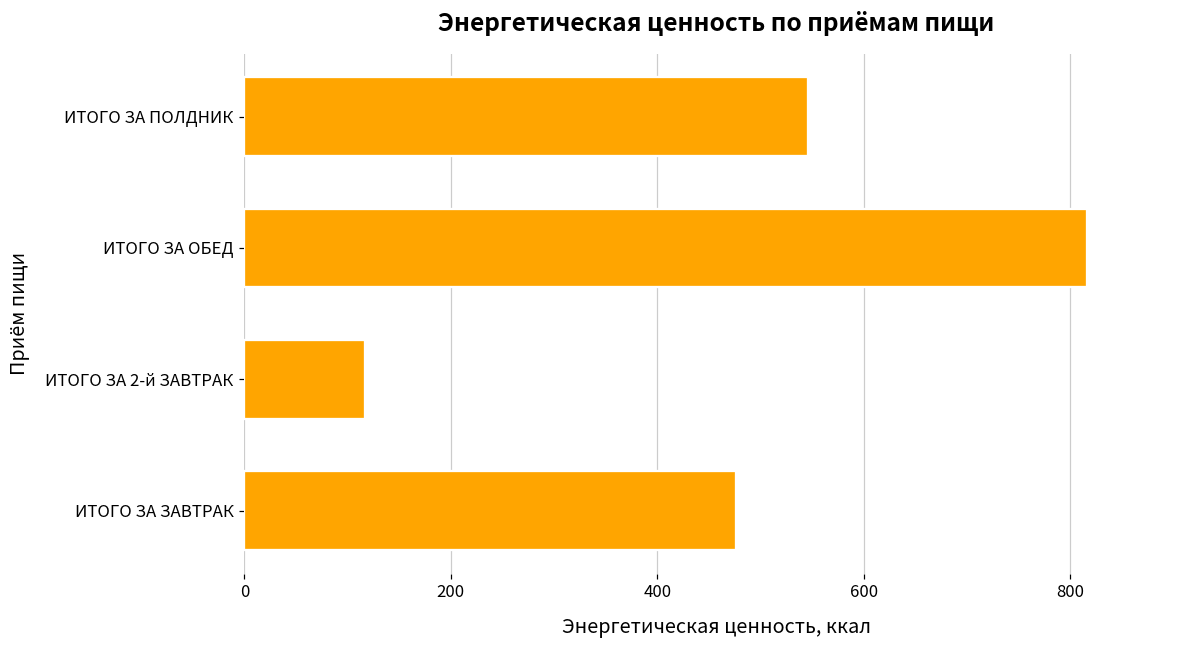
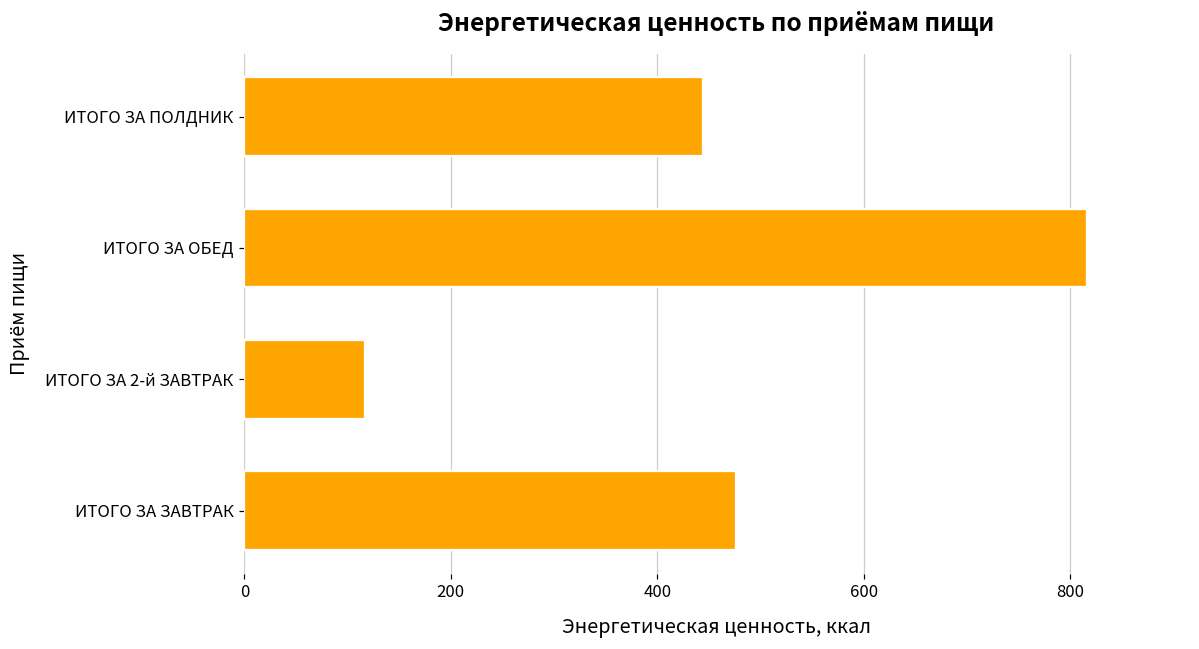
  {
-   "ИТОГО ЗА ПОЛДНИК": 550,
+   "ИТОГО ЗА ПОЛДНИК": 440,
    "ИТОГО ЗА ОБЕД": 820,
    "ИТОГО ЗА 2-й ЗАВТРАК": 120,
    "ИТОГО ЗА ЗАВТРАК": 480
  }
